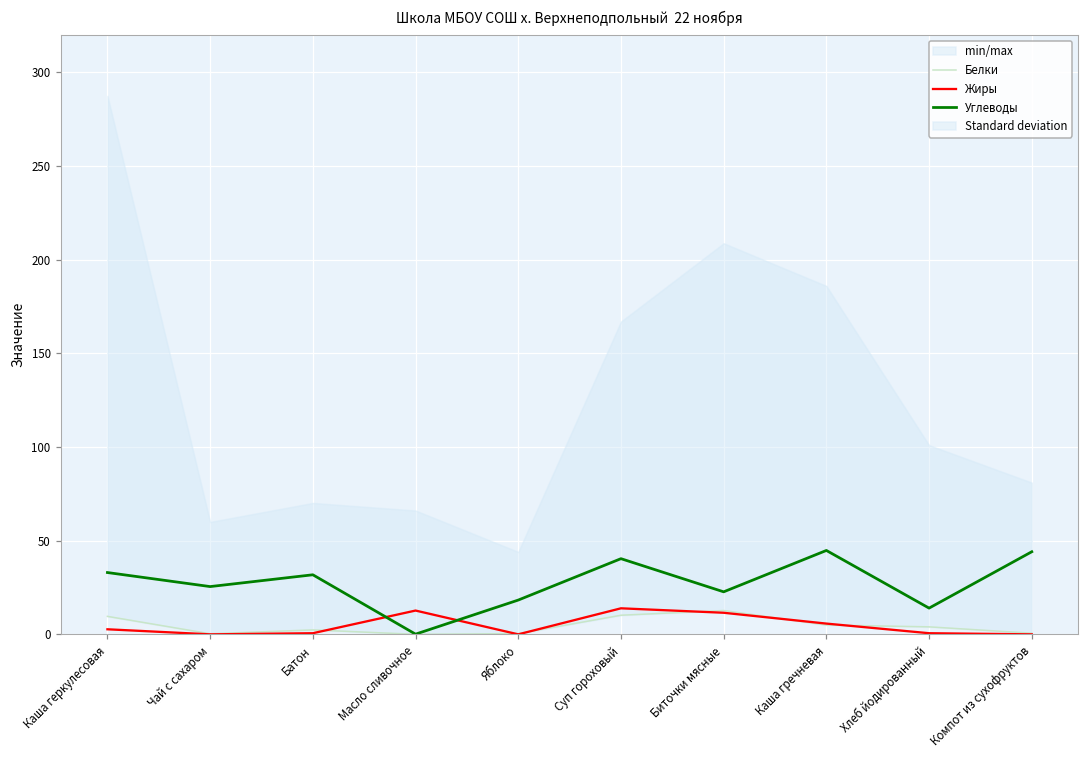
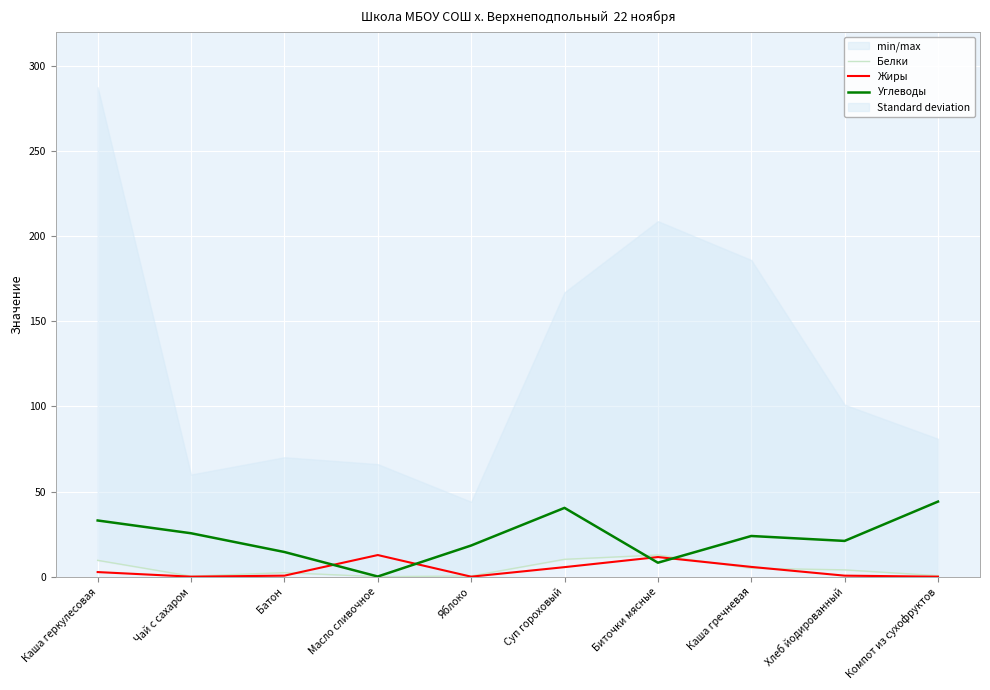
  {
    "Жиры": {
      "Каша геркулесовая": 3,
      "Батон": 1,
      "Масло сливочное": 13,
-     "Суп гороховый": 14,
+     "Суп гороховый": 6,
      "Хлеб йодированный": 1
    },
    "Углеводы": {
      "Каша геркулесовая": 33,
      "Чай с сахаром": 26,
-     "Батон": 32,
+     "Батон": 14,
      "Яблоко": 18,
      "Суп гороховый": 40,
-     "Биточки мясные": 23,
-     "Каша гречневая": 45,
-     "Хлеб йодированный": 14,
+     "Биточки мясные": 8,
+     "Каша гречневая": 24,
+     "Хлеб йодированный": 21,
      "Компот из сухофруктов": 44
    }
  }
